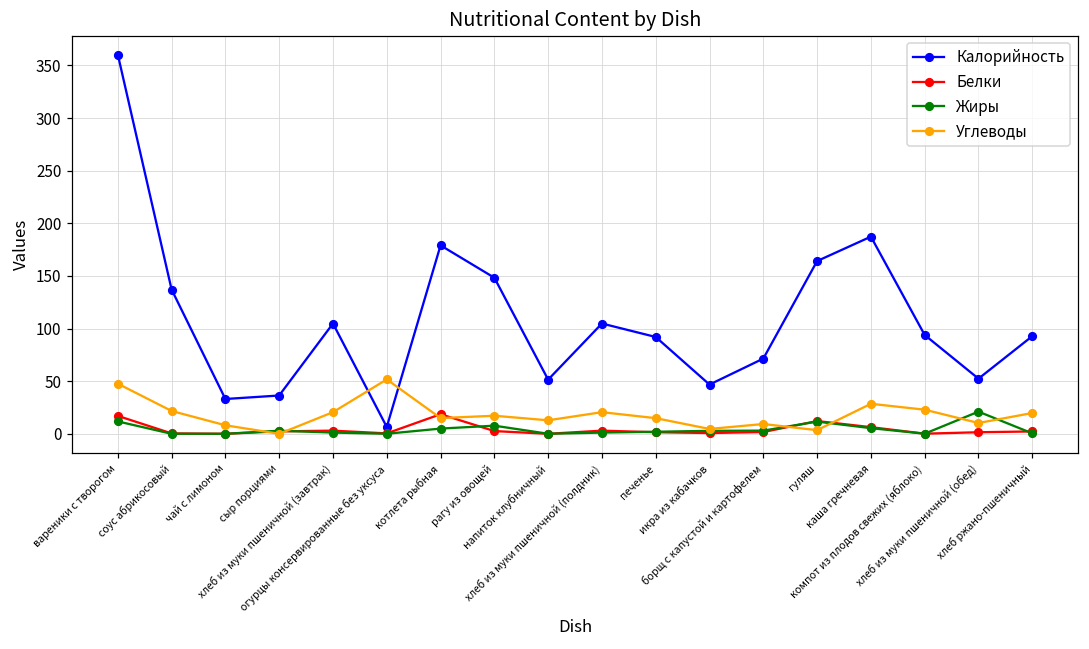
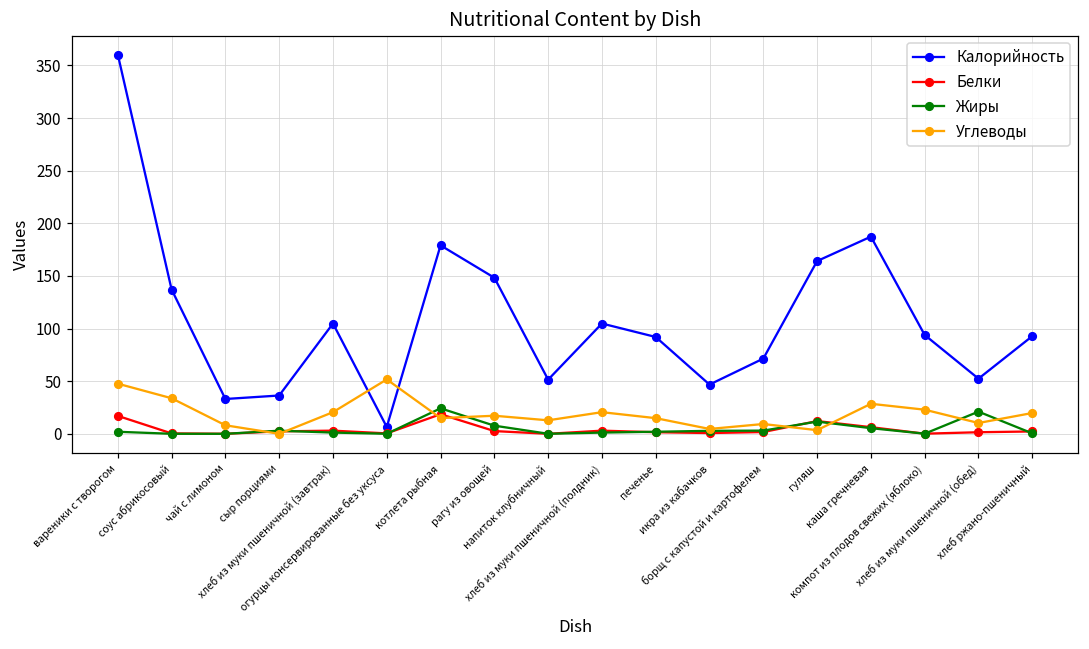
  {
    "Калорийность": {
      "вареники с творогом": 360,
      "соус абрикосовый": 140,
      "чай с лимоном": 30,
      "сыр порциями": 40,
      "хлеб из муки пшеничной (завтрак)": 100,
      "огурцы консервированные без уксуса": 10,
      "котлета рыбная": 180,
      "рагу из овощей": 150,
      "напиток клубничный": 50,
      "хлеб из муки пшеничной (полдник)": 100,
      "печенье": 90,
      "икра из кабачков": 50,
      "борщ с капустой и картофелем": 70,
      "гуляш": 160,
      "каша гречневая": 190,
      "компот из плодов свежих (яблоко)": 90,
      "хлеб из муки пшеничной (обед)": 50,
      "хлеб ржано-пшеничный": 90
    },
    "Белки": {
      "вареники с творогом": 20,
      "котлета рыбная": 20,
      "рагу из овощей": 0,
      "хлеб из муки пшеничной (обед)": 0
    },
    "Жиры": {
-     "вареники с творогом": 10,
-     "котлета рыбная": 0,
+     "вареники с творогом": 0,
+     "котлета рыбная": 20,
      "рагу из овощей": 10,
      "хлеб из муки пшеничной (обед)": 20
    },
    "Углеводы": {
      "вареники с творогом": 50,
-     "соус абрикосовый": 20,
+     "соус абрикосовый": 30,
      "чай с лимоном": 10,
      "хлеб из муки пшеничной (завтрак)": 20,
      "огурцы консервированные без уксуса": 50,
      "котлета рыбная": 10,
      "рагу из овощей": 20,
      "напиток клубничный": 10,
      "хлеб из муки пшеничной (полдник)": 20,
      "печенье": 10,
      "борщ с капустой и картофелем": 10,
      "гуляш": 0,
      "каша гречневая": 30,
      "компот из плодов свежих (яблоко)": 20,
      "хлеб из муки пшеничной (обед)": 10,
      "хлеб ржано-пшеничный": 20
    }
  }
